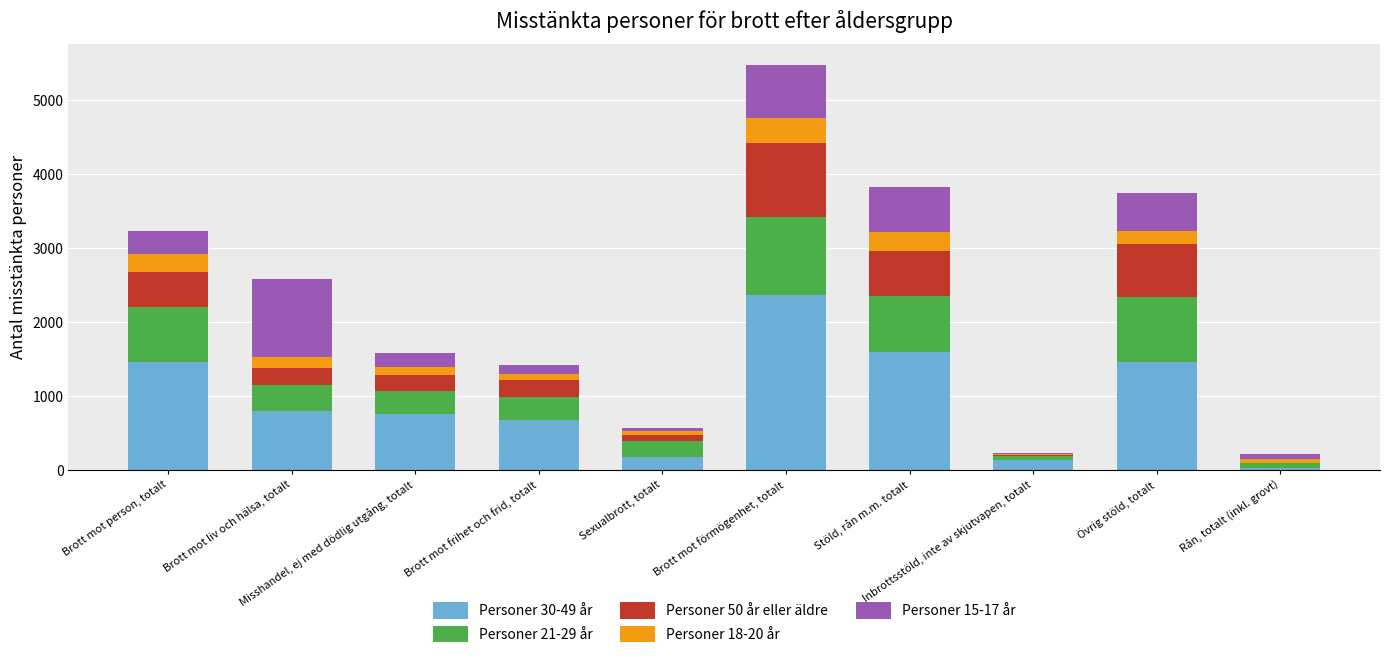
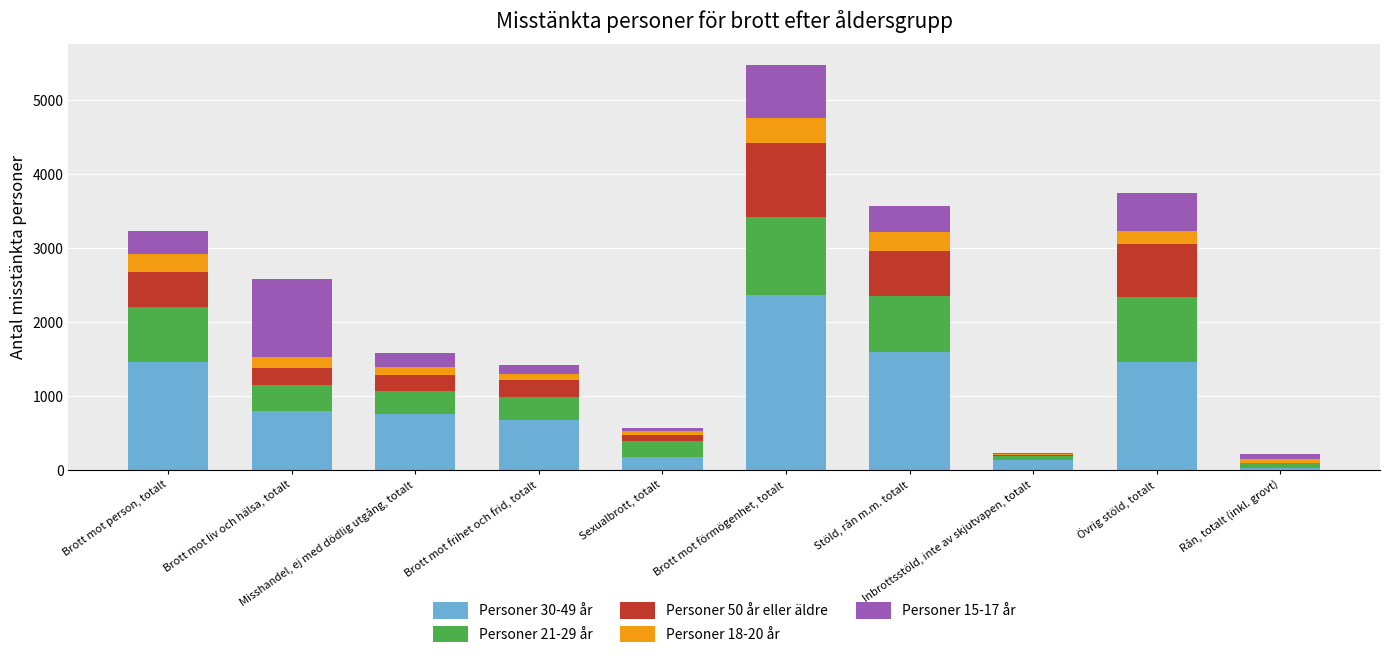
  {
    "Personer 30-49 år": {
      "Brott mot person, totalt": 1500,
      "Brott mot liv och hälsa, totalt": 800,
      "Misshandel, ej med dödlig utgång, totalt": 800,
      "Brott mot frihet och frid, totalt": 700,
      "Sexualbrott, totalt": 200,
      "Brott mot förmögenhet, totalt": 2400,
      "Stöld, rån m.m. totalt": 1600,
      "Inbrottsstöld, inte av skjutvapen, totalt": 100,
      "Övrig stöld, totalt": 1500
    },
    "Personer 21-29 år": {
      "Brott mot person, totalt": 700,
      "Brott mot liv och hälsa, totalt": 300,
      "Misshandel, ej med dödlig utgång, totalt": 300,
      "Brott mot frihet och frid, totalt": 300,
      "Sexualbrott, totalt": 200,
      "Brott mot förmögenhet, totalt": 1000,
      "Stöld, rån m.m. totalt": 800,
      "Inbrottsstöld, inte av skjutvapen, totalt": 100,
      "Övrig stöld, totalt": 900,
      "Rån, totalt (inkl. grovt)": 100
    },
    "Personer 50 år eller äldre": {
      "Brott mot person, totalt": 500,
      "Brott mot liv och hälsa, totalt": 200,
      "Misshandel, ej med dödlig utgång, totalt": 200,
      "Brott mot frihet och frid, totalt": 200,
      "Sexualbrott, totalt": 100,
      "Brott mot förmögenhet, totalt": 1000,
      "Stöld, rån m.m. totalt": 600,
      "Övrig stöld, totalt": 700
    },
    "Personer 18-20 år": {
      "Brott mot person, totalt": 200,
      "Brott mot liv och hälsa, totalt": 100,
      "Misshandel, ej med dödlig utgång, totalt": 100,
      "Brott mot frihet och frid, totalt": 100,
      "Sexualbrott, totalt": 0,
      "Brott mot förmögenhet, totalt": 300,
      "Stöld, rån m.m. totalt": 300,
      "Övrig stöld, totalt": 200,
      "Rån, totalt (inkl. grovt)": 100
    },
    "Personer 15-17 år": {
      "Brott mot person, totalt": 300,
      "Brott mot liv och hälsa, totalt": 1100,
      "Misshandel, ej med dödlig utgång, totalt": 200,
      "Brott mot frihet och frid, totalt": 100,
      "Sexualbrott, totalt": 0,
      "Brott mot förmögenhet, totalt": 700,
-     "Stöld, rån m.m. totalt": 600,
+     "Stöld, rån m.m. totalt": 400,
      "Övrig stöld, totalt": 500,
      "Rån, totalt (inkl. grovt)": 100
    }
  }
